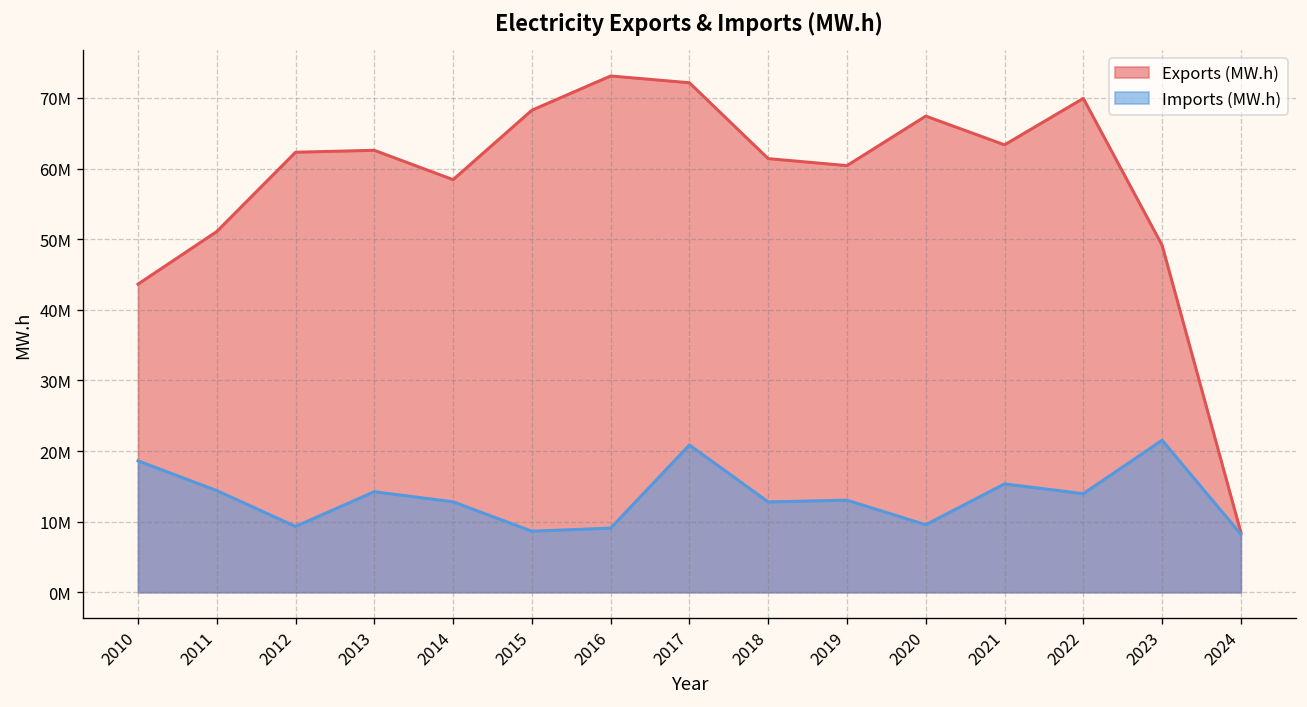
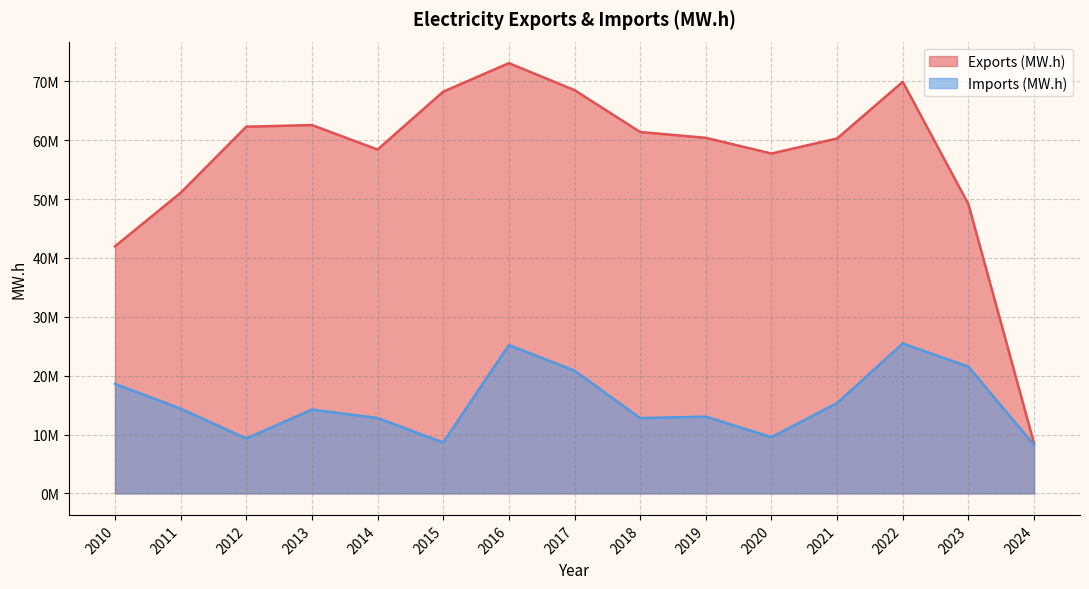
  {
    "Exports (MW.h)": {
-     "2010": 44000000,
+     "2010": 42000000,
      "2011": 51000000,
      "2012": 62000000,
      "2013": 63000000,
      "2014": 58000000,
      "2015": 68000000,
      "2016": 73000000,
-     "2017": 72000000,
+     "2017": 69000000,
      "2018": 61000000,
      "2019": 60000000,
-     "2020": 67000000,
-     "2021": 63000000,
+     "2020": 58000000,
+     "2021": 60000000,
      "2022": 70000000,
      "2023": 49000000
    },
    "Imports (MW.h)": {
      "2010": 19000000,
      "2011": 14000000,
      "2012": 9000000,
      "2013": 14000000,
      "2014": 13000000,
      "2015": 9000000,
-     "2016": 9000000,
+     "2016": 25000000,
      "2017": 21000000,
      "2018": 13000000,
      "2019": 13000000,
      "2020": 10000000,
      "2021": 15000000,
-     "2022": 14000000,
+     "2022": 25000000,
      "2023": 22000000
    }
  }
